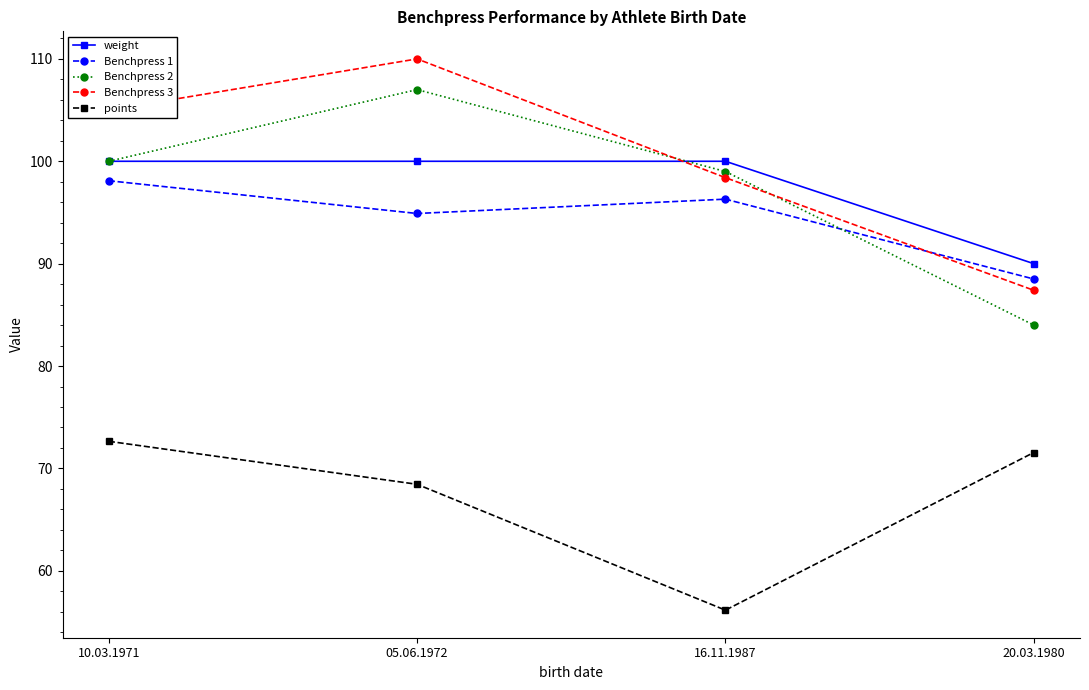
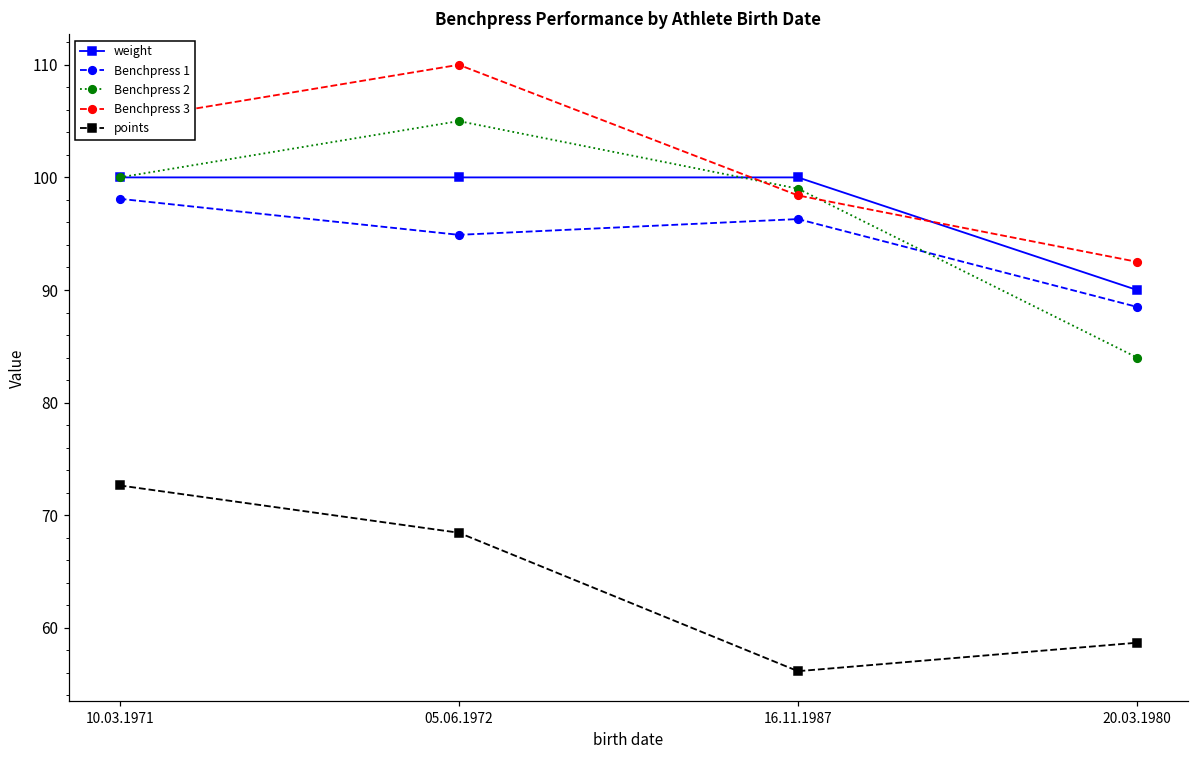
  {
    "Benchpress 2": {
-     "05.06.1972": 107,
+     "05.06.1972": 105,
      "16.11.1987": 99,
      "20.03.1980": 84
    },
    "Benchpress 3": {
      "05.06.1972": 110.0,
      "16.11.1987": 98.4,
-     "20.03.1980": 87.4
+     "20.03.1980": 92.5
    },
    "points": {
      "10.03.1971": 72.6,
      "05.06.1972": 68.4,
      "16.11.1987": 56.2,
-     "20.03.1980": 71.6
+     "20.03.1980": 58.7
    }
  }
